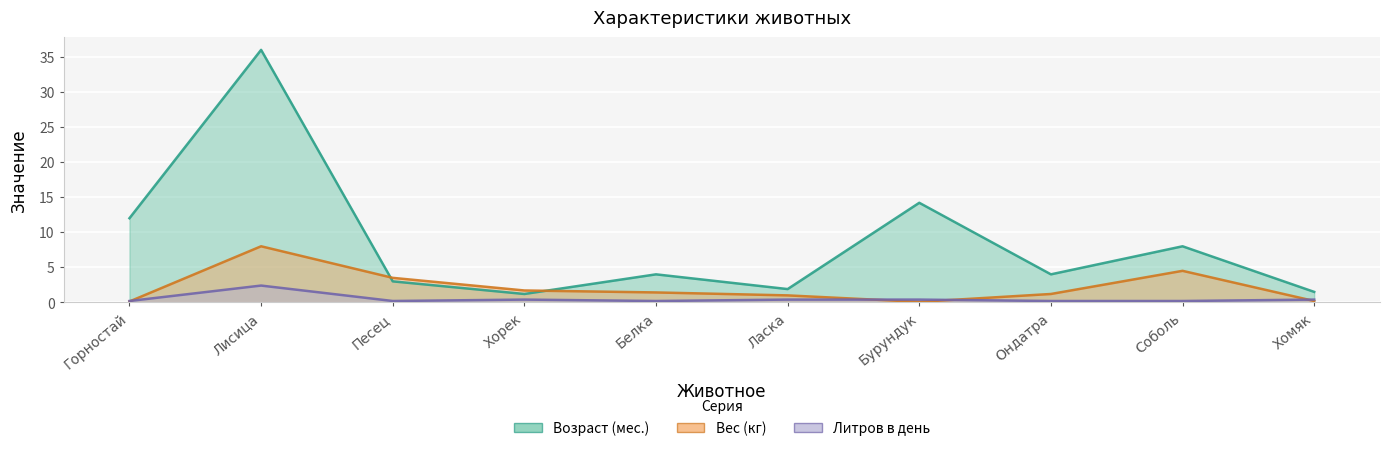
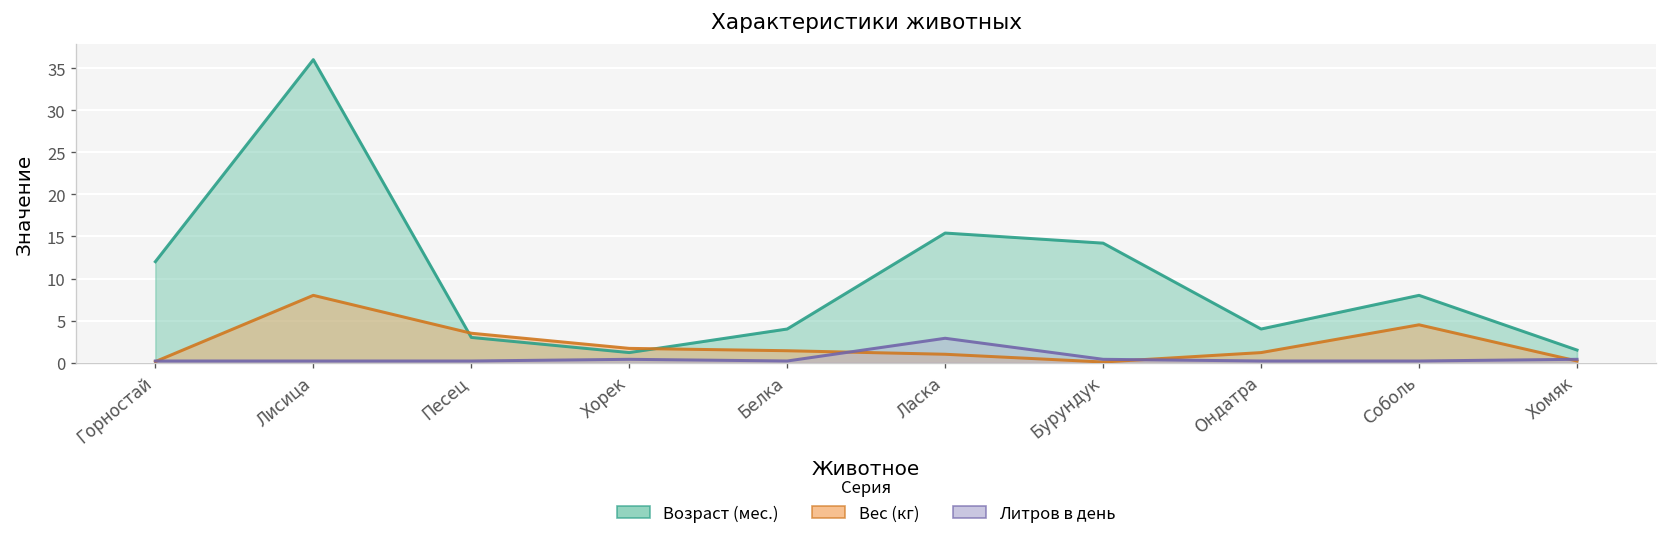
  {
    "Возраст (мес.)": {
      "Горностай": 12,
      "Лисица": 36,
      "Песец": 3,
      "Хорек": 1,
      "Белка": 4,
-     "Ласка": 2,
+     "Ласка": 15,
      "Бурундук": 14,
      "Ондатра": 4,
      "Соболь": 8,
      "Хомяк": 2
    },
    "Вес (кг)": {
      "Лисица": 8,
      "Песец": 4,
      "Хорек": 2,
      "Белка": 1,
      "Ласка": 1,
      "Ондатра": 1,
      "Соболь": 5
    },
    "Литров в день": {
-     "Лисица": 2,
+     "Лисица": 0,
      "Песец": 0,
      "Хорек": 0,
      "Белка": 0,
-     "Ласка": 0,
+     "Ласка": 3,
      "Ондатра": 0,
      "Соболь": 0
    }
  }
